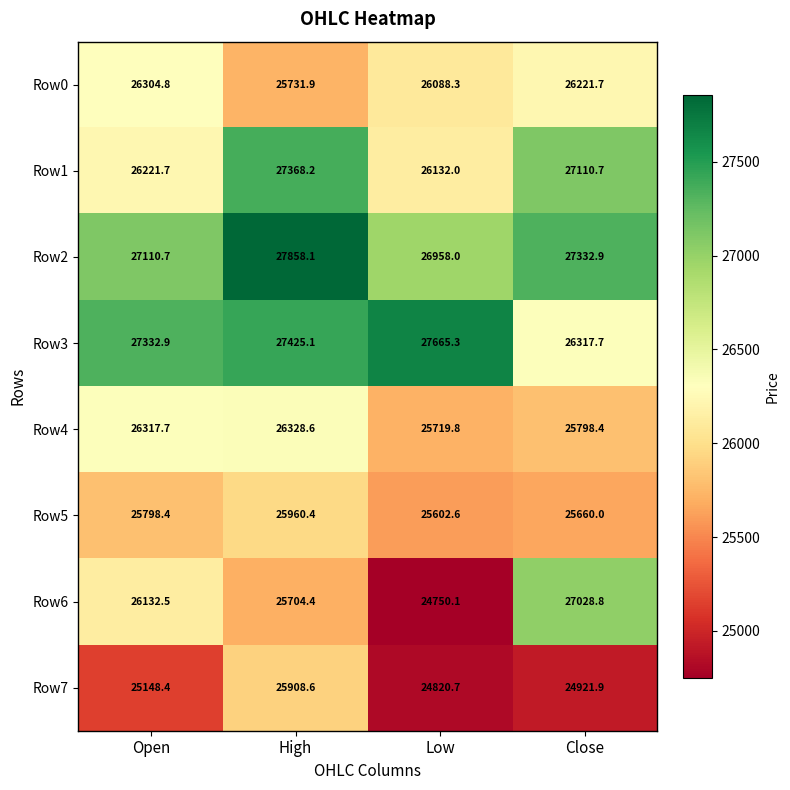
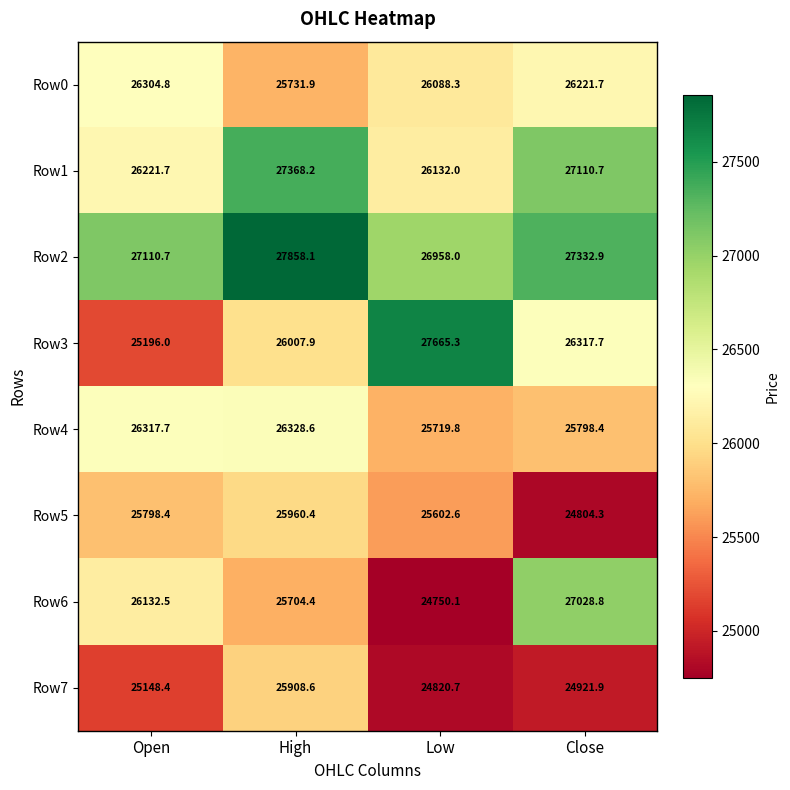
  {
    "Row0": {
      "Open": 26304.8,
      "High": 25731.9,
      "Low": 26088.3,
      "Close": 26221.7
    },
    "Row1": {
      "Open": 26221.7,
      "High": 27368.2,
      "Low": 26132.0,
      "Close": 27110.7
    },
    "Row2": {
      "Open": 27110.7,
      "High": 27858.1,
      "Low": 26958.0,
      "Close": 27332.9
    },
    "Row3": {
-     "Open": 27332.9,
-     "High": 27425.1,
+     "Open": 25196.0,
+     "High": 26007.9,
      "Low": 27665.3,
      "Close": 26317.7
    },
    "Row4": {
      "Open": 26317.7,
      "High": 26328.6,
      "Low": 25719.8,
      "Close": 25798.4
    },
    "Row5": {
      "Open": 25798.4,
      "High": 25960.4,
      "Low": 25602.6,
-     "Close": 25660.0
+     "Close": 24804.3
    },
    "Row6": {
      "Open": 26132.5,
      "High": 25704.4,
      "Low": 24750.1,
      "Close": 27028.8
    },
    "Row7": {
      "Open": 25148.4,
      "High": 25908.6,
      "Low": 24820.7,
      "Close": 24921.9
    }
  }
